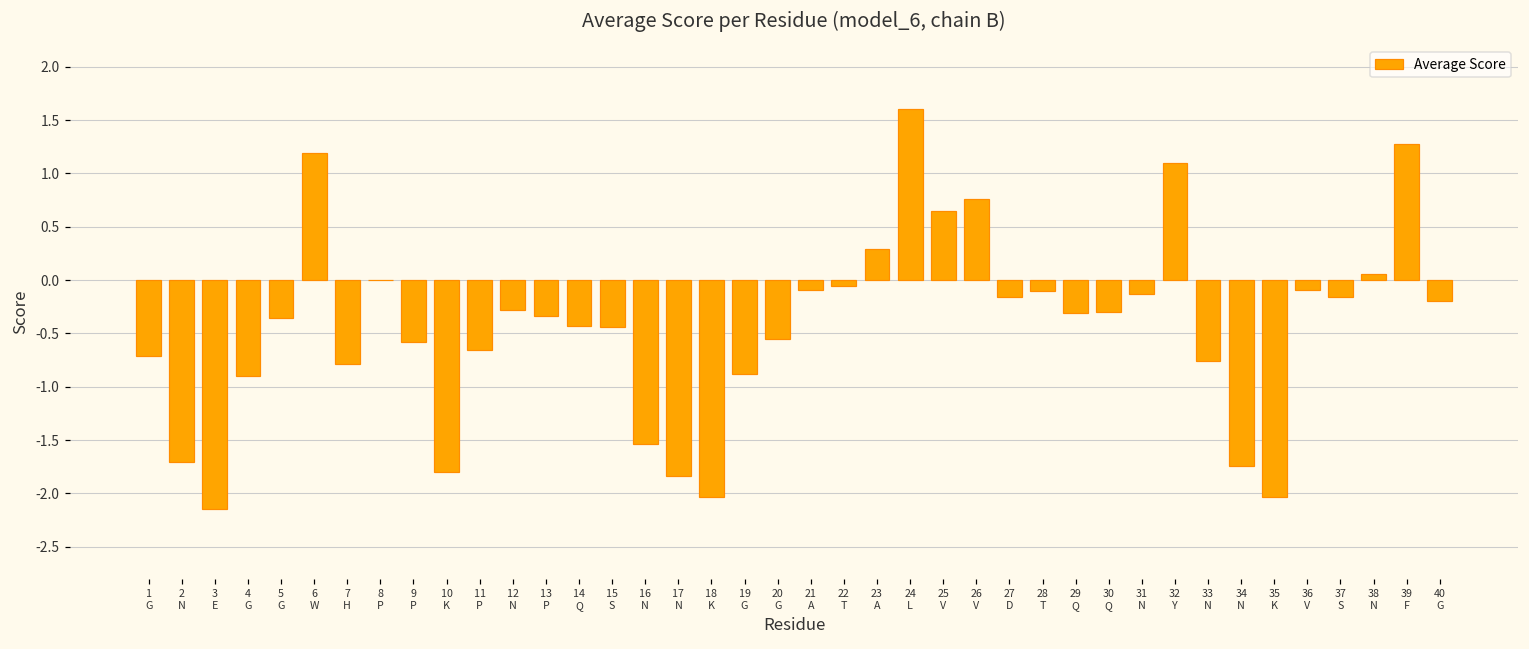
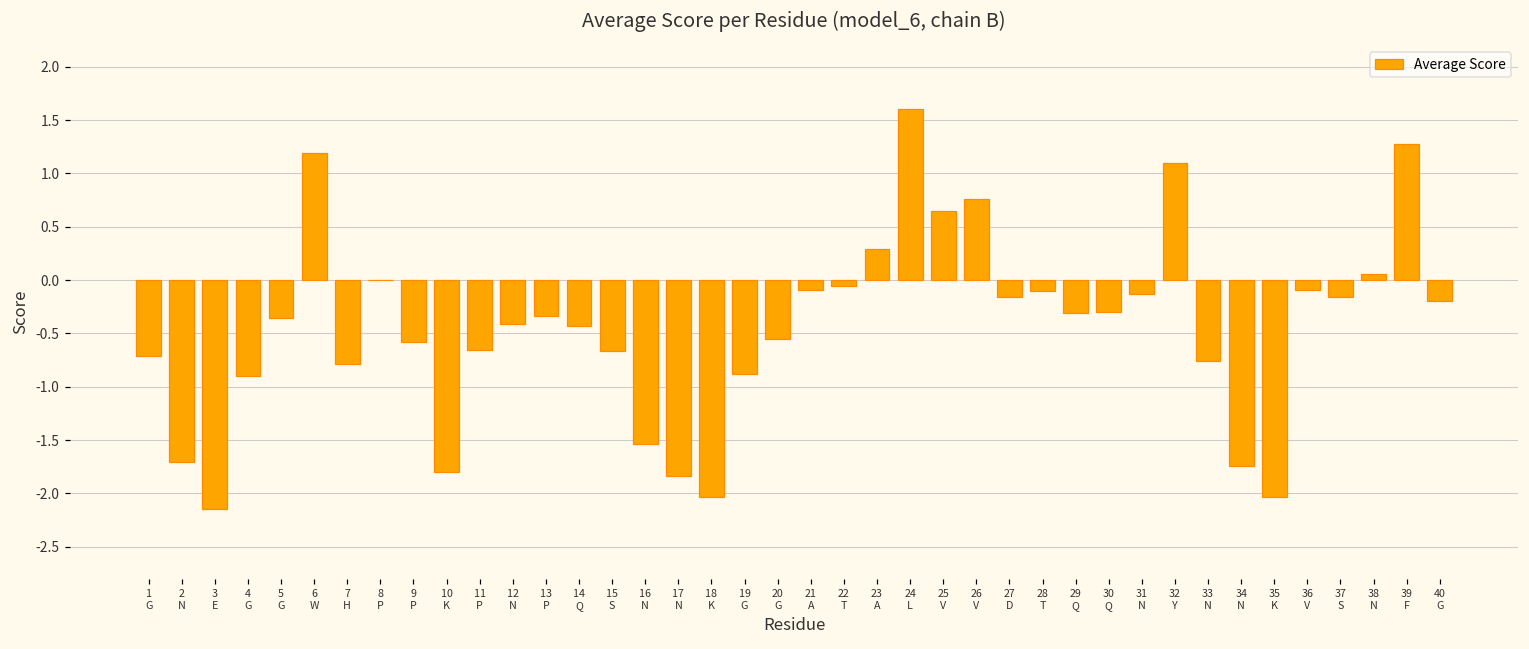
  {
    "1 G": -0.7,
    "2 N": -1.7,
    "3 E": -2.1,
    "4 G": -0.9,
    "5 G": -0.4,
    "6 W": 1.2,
    "7 H": -0.8,
    "8 P": 0.0,
    "9 P": -0.6,
    "10 K": -1.8,
    "11 P": -0.7,
-   "12 N": -0.3,
+   "12 N": -0.4,
    "13 P": -0.3,
    "14 Q": -0.4,
-   "15 S": -0.4,
+   "15 S": -0.7,
    "16 N": -1.5,
    "17 N": -1.8,
    "18 K": -2.0,
    "19 G": -0.9,
    "20 G": -0.6,
    "21 A": -0.1,
    "22 T": -0.1,
    "23 A": 0.3,
    "24 L": 1.6,
    "25 V": 0.6,
    "26 V": 0.8,
    "27 D": -0.2,
    "28 T": -0.1,
    "29 Q": -0.3,
    "30 Q": -0.3,
    "31 N": -0.1,
    "32 Y": 1.1,
    "33 N": -0.8,
    "34 N": -1.7,
    "35 K": -2.0,
    "36 V": -0.1,
    "37 S": -0.2,
    "38 N": 0.1,
    "39 F": 1.3,
    "40 G": -0.2
  }
